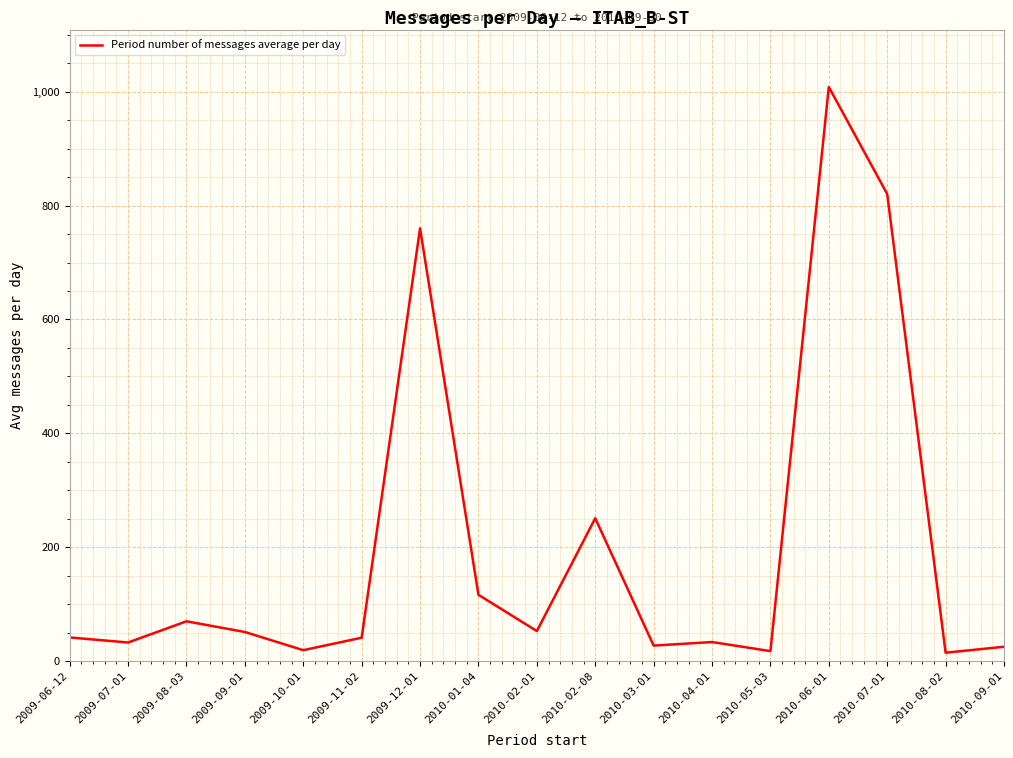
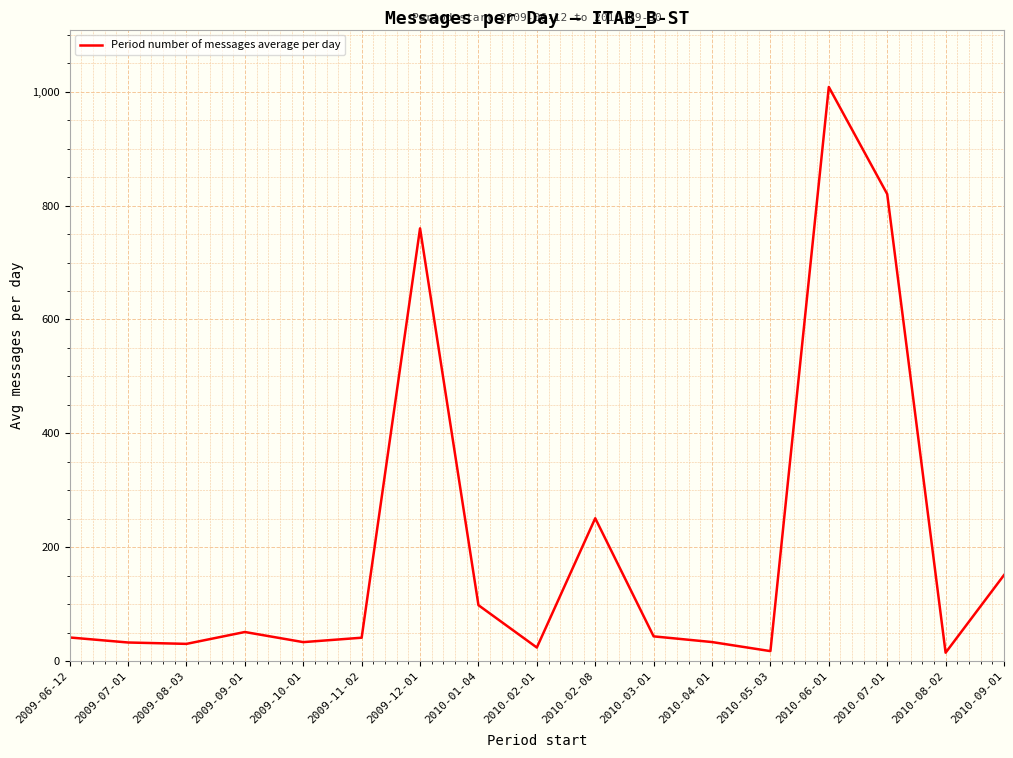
  {
    "2009-06-12": "40",
    "2009-07-01": "30",
-   "2009-08-03": "70",
+   "2009-08-03": "30",
    "2009-09-01": "50",
-   "2009-10-01": "20",
+   "2009-10-01": "30",
    "2009-11-02": "40",
    "2009-12-01": "760",
-   "2010-01-04": "120",
-   "2010-02-01": "50",
+   "2010-01-04": "100",
+   "2010-02-01": "20",
    "2010-02-08": "250",
-   "2010-03-01": "30",
+   "2010-03-01": "40",
    "2010-04-01": "30",
    "2010-05-03": "20",
    "2010-06-01": "1,010",
    "2010-07-01": "820",
    "2010-08-02": "10",
-   "2010-09-01": "30"
+   "2010-09-01": "150"
  }
